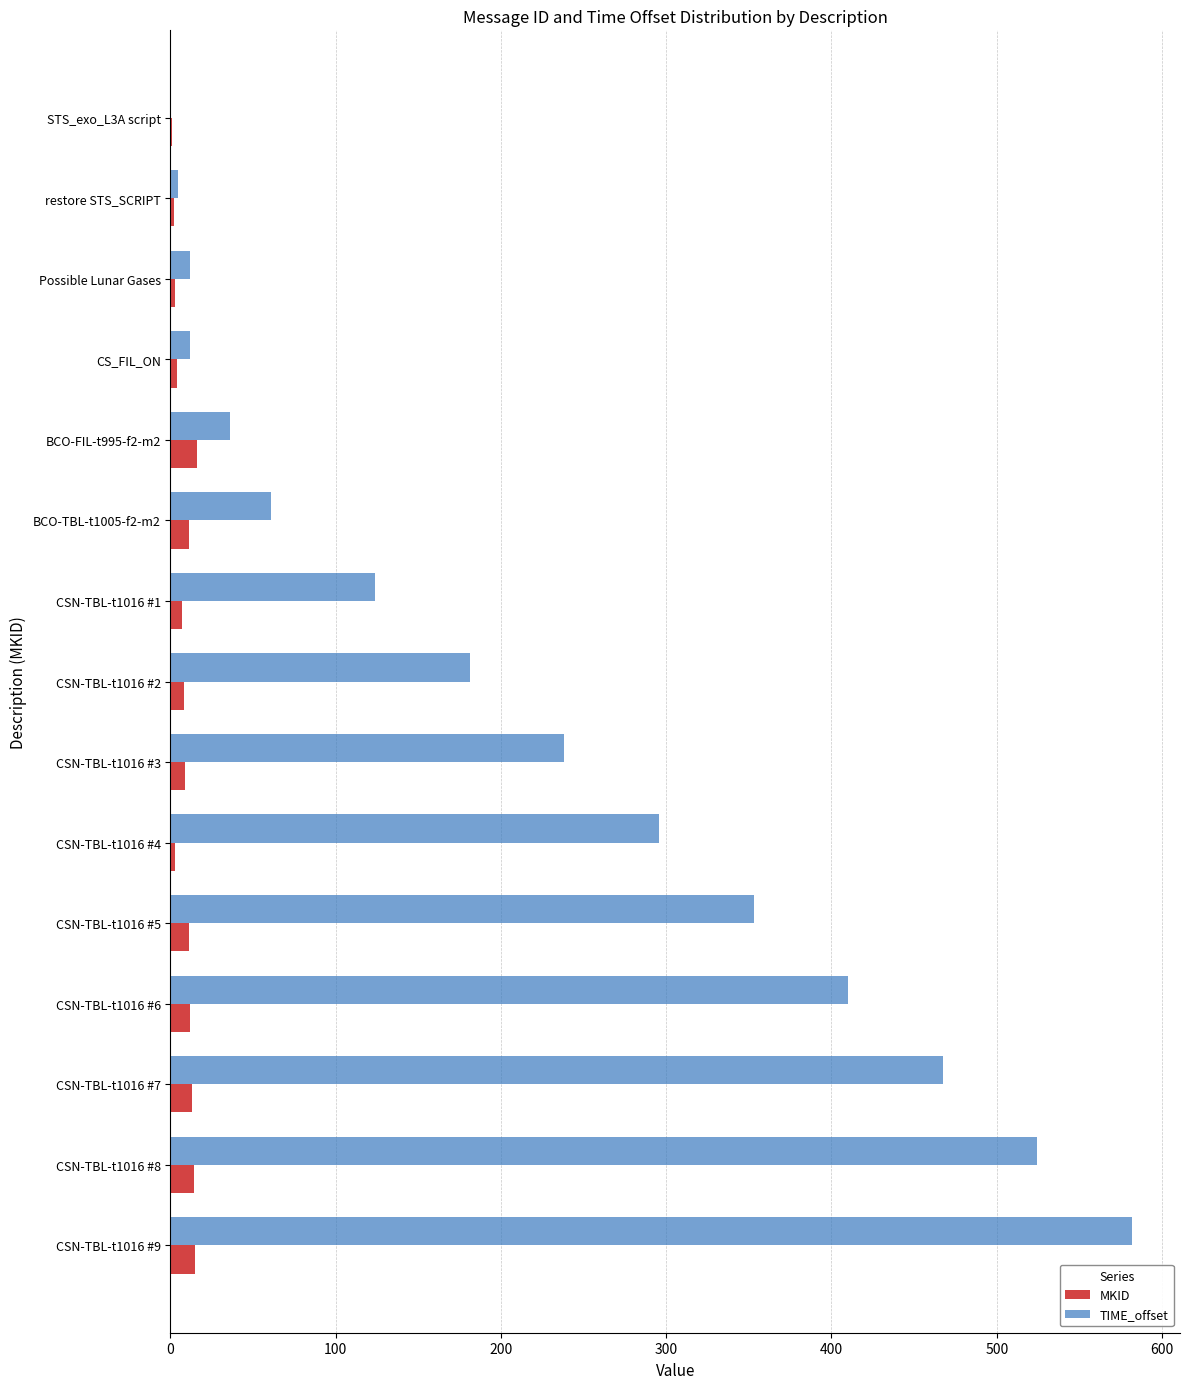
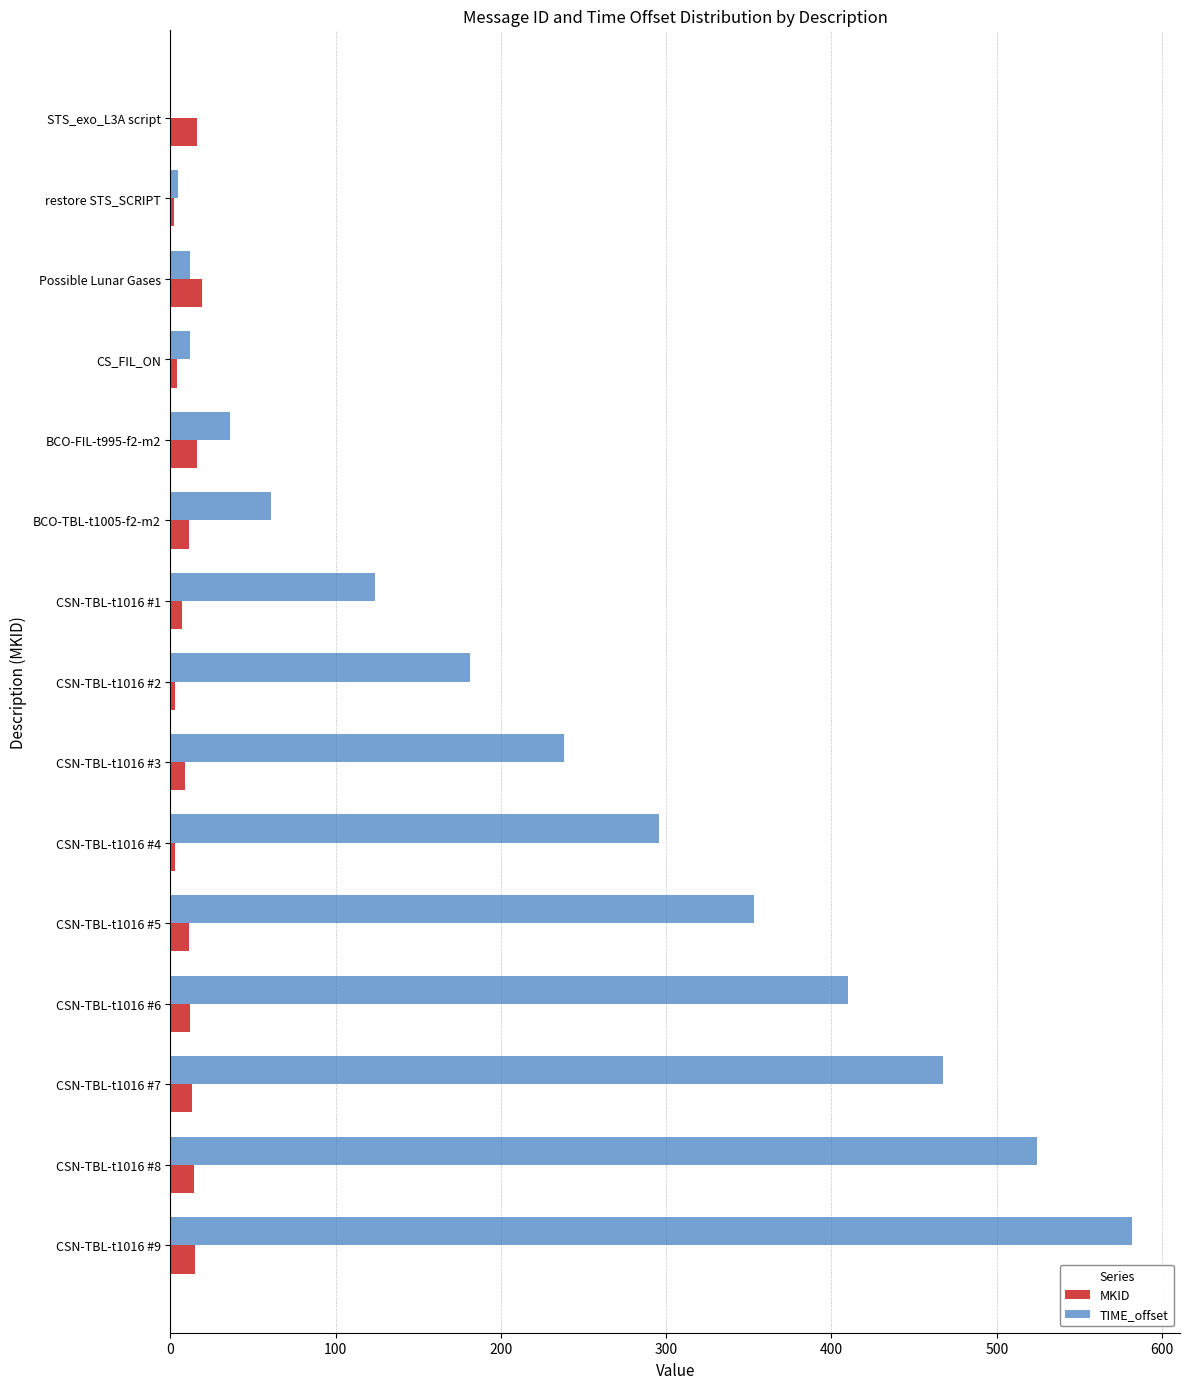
  {
    "MKID": {
-     "STS_exo_L3A script": 1,
+     "STS_exo_L3A script": 16,
      "restore STS_SCRIPT": 2,
-     "Possible Lunar Gases": 3,
+     "Possible Lunar Gases": 19,
      "CS_FIL_ON": 4,
      "BCO-FIL-t995-f2-m2": 16,
      "BCO-TBL-t1005-f2-m2": 11,
      "CSN-TBL-t1016 #1": 7,
-     "CSN-TBL-t1016 #2": 8,
+     "CSN-TBL-t1016 #2": 3,
      "CSN-TBL-t1016 #3": 9,
      "CSN-TBL-t1016 #4": 3,
      "CSN-TBL-t1016 #5": 11,
      "CSN-TBL-t1016 #6": 12,
      "CSN-TBL-t1016 #7": 13,
      "CSN-TBL-t1016 #8": 14,
      "CSN-TBL-t1016 #9": 15
    },
    "TIME_offset": {
      "STS_exo_L3A script": 0,
      "restore STS_SCRIPT": 4,
      "Possible Lunar Gases": 12,
      "CS_FIL_ON": 12,
      "BCO-FIL-t995-f2-m2": 36,
      "BCO-TBL-t1005-f2-m2": 61,
      "CSN-TBL-t1016 #1": 124,
      "CSN-TBL-t1016 #2": 181,
      "CSN-TBL-t1016 #3": 238,
      "CSN-TBL-t1016 #4": 296,
      "CSN-TBL-t1016 #5": 353,
      "CSN-TBL-t1016 #6": 410,
      "CSN-TBL-t1016 #7": 467,
      "CSN-TBL-t1016 #8": 525,
      "CSN-TBL-t1016 #9": 582
    }
  }
